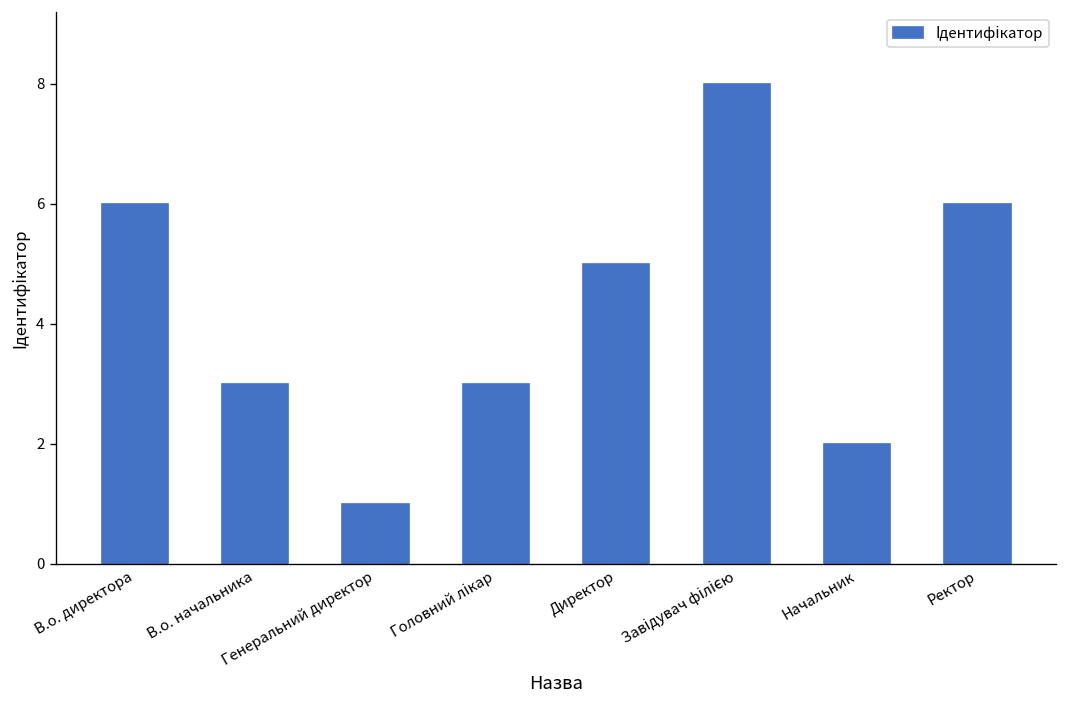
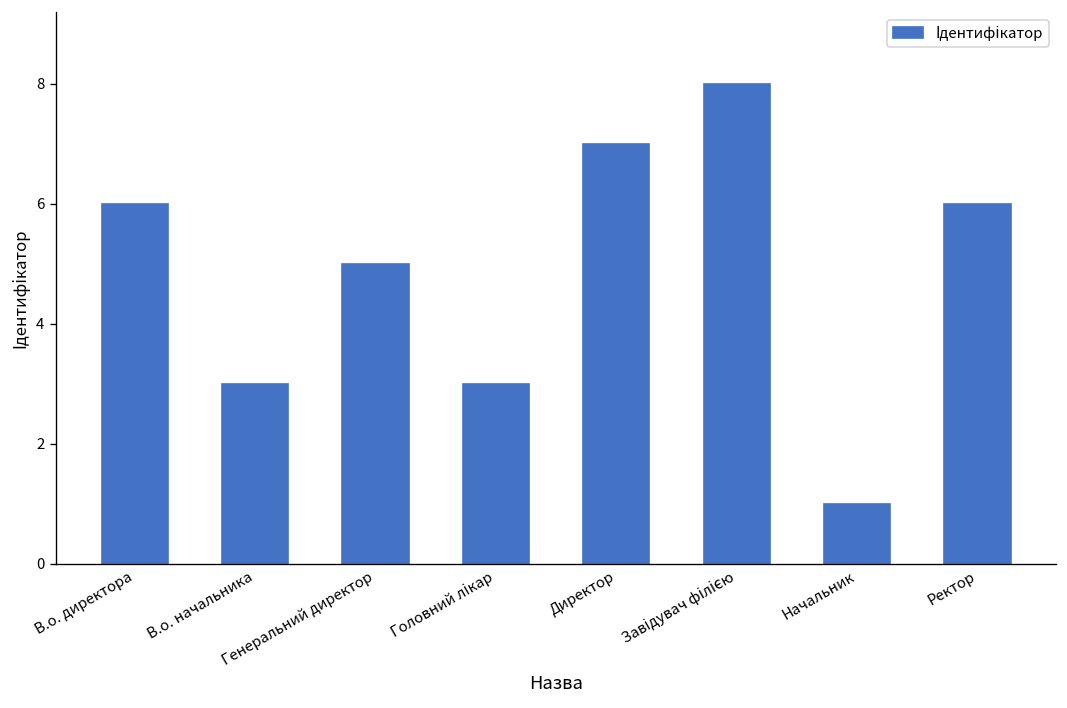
  {
    "В.о. директора": 6,
    "В.о. начальника": 3,
-   "Генеральний директор": 1,
+   "Генеральний директор": 5,
    "Головний лікар": 3,
-   "Директор": 5,
+   "Директор": 7,
    "Завідувач філією": 8,
-   "Начальник": 2,
+   "Начальник": 1,
    "Ректор": 6
  }
